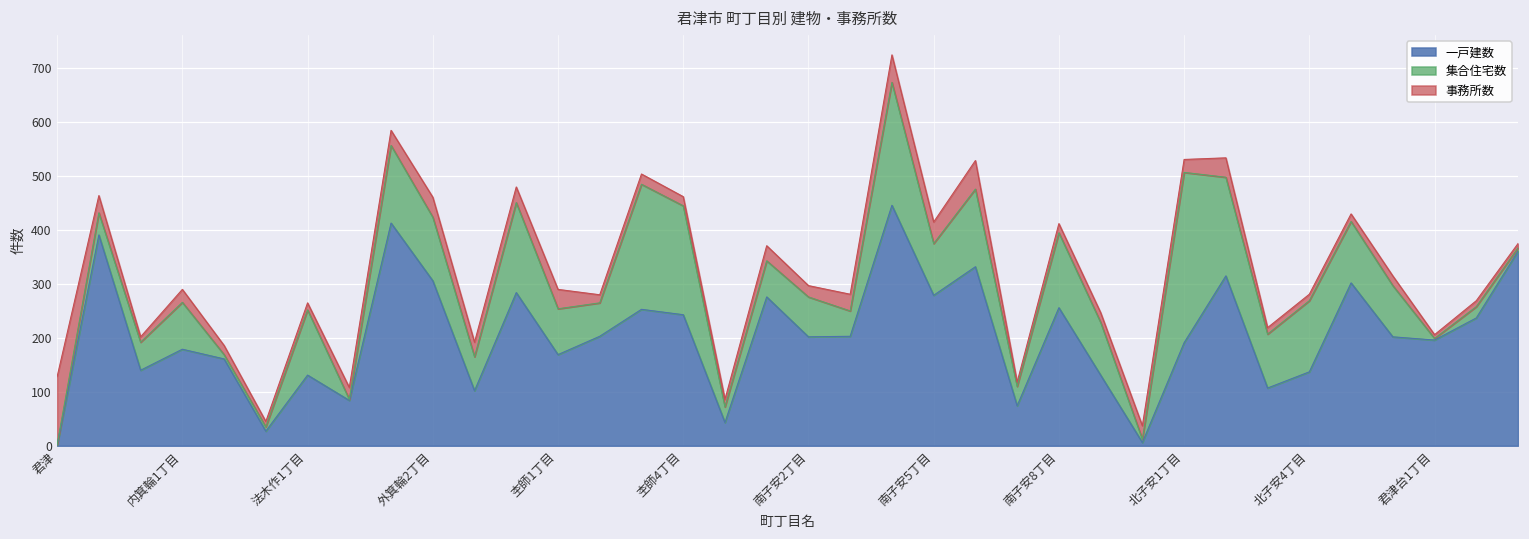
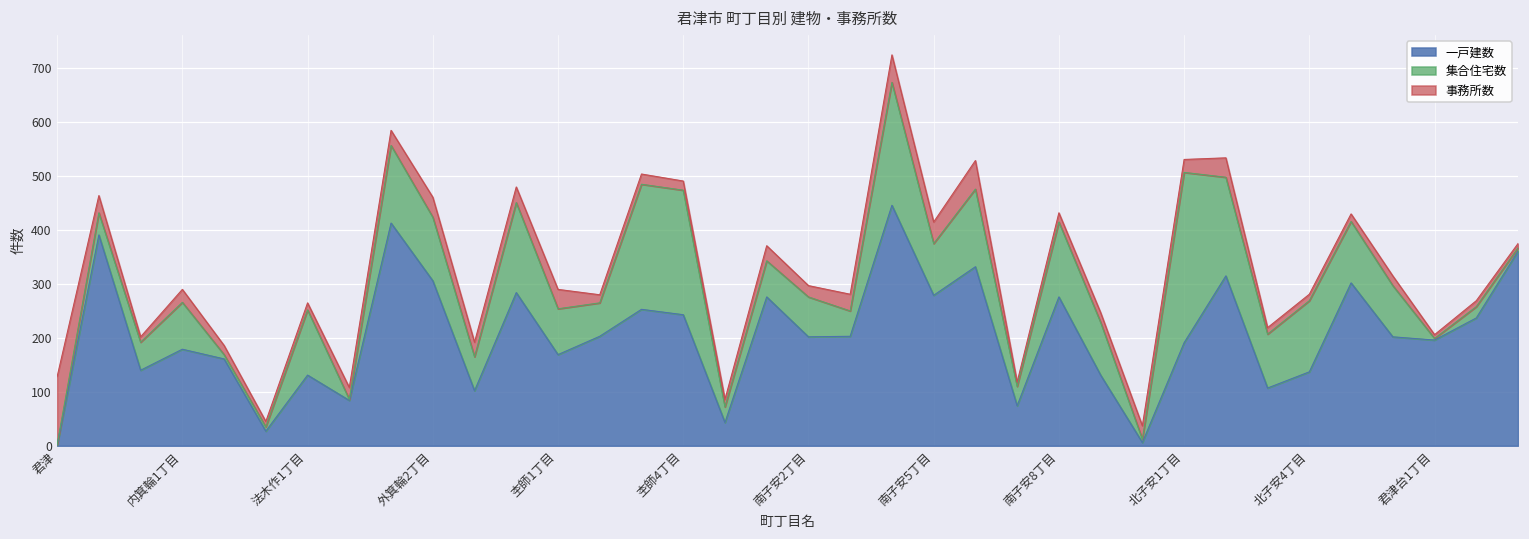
  {
    "一戸建数": {
      "内箕輪1丁目": 180,
      "法木作1丁目": 130,
      "外箕輪2丁目": 310,
      "杢師1丁目": 170,
      "杢師4丁目": 240,
      "南子安2丁目": 200,
      "南子安5丁目": 280,
-     "南子安8丁目": 260,
+     "南子安8丁目": 280,
      "北子安1丁目": 190,
      "北子安4丁目": 140
    },
    "集合住宅数": {
      "内箕輪1丁目": 90,
      "法木作1丁目": 120,
      "外箕輪2丁目": 120,
      "杢師1丁目": 90,
-     "杢師4丁目": 200,
+     "杢師4丁目": 230,
      "南子安2丁目": 70,
      "南子安5丁目": 100,
      "南子安8丁目": 140,
      "北子安1丁目": 320,
      "北子安4丁目": 130
    },
    "事務所数": {
      "君津": 130,
      "内箕輪1丁目": 20,
      "法木作1丁目": 10,
      "外箕輪2丁目": 40,
      "杢師1丁目": 40,
      "杢師4丁目": 20,
      "南子安2丁目": 20,
      "南子安5丁目": 40,
      "南子安8丁目": 20,
      "北子安1丁目": 20,
      "北子安4丁目": 10,
      "君津台1丁目": 10
    }
  }
